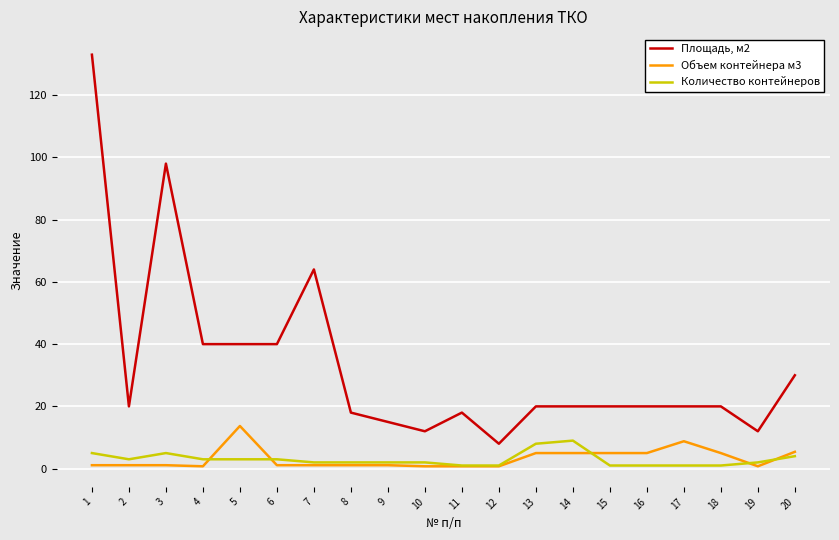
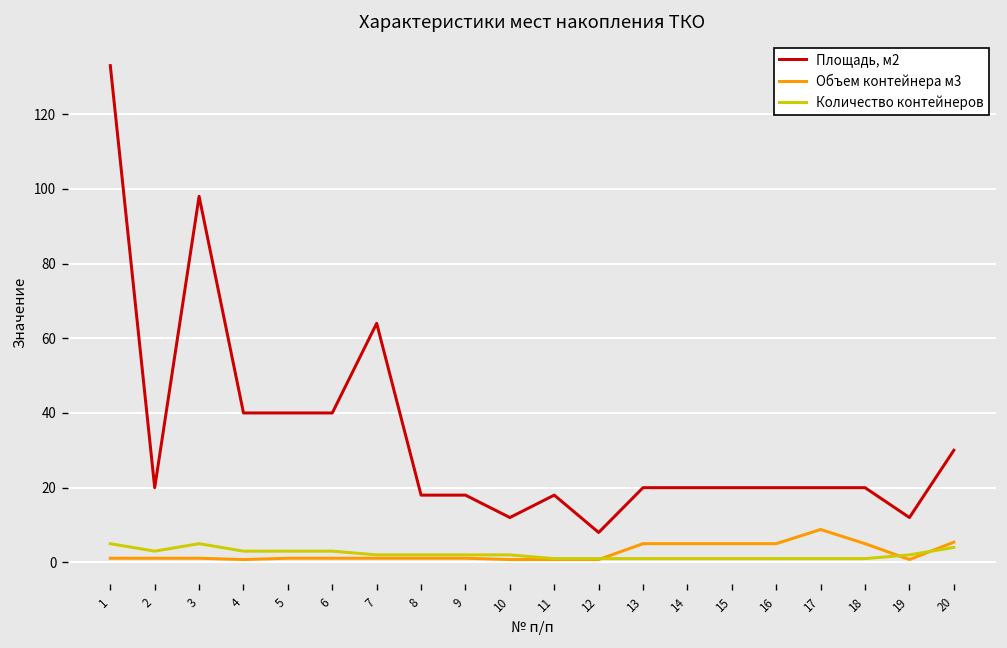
  {
    "Площадь, м2": {
      "1": 133,
      "2": 20,
      "3": 98,
      "4": 40,
      "5": 40,
      "6": 40,
      "7": 64,
      "8": 18,
-     "9": 15,
+     "9": 18,
      "10": 12,
      "11": 18,
      "12": 8,
      "13": 20,
      "14": 20,
      "15": 20,
      "16": 20,
      "17": 20,
      "18": 20,
      "19": 12,
      "20": 30
    },
    "Объем контейнера м3": {
      "1": 1,
      "2": 1,
      "3": 1,
      "4": 1,
-     "5": 14,
+     "5": 1,
      "6": 1,
      "7": 1,
      "8": 1,
      "9": 1,
      "10": 1,
      "13": 5,
      "14": 5,
      "15": 5,
      "16": 5,
      "17": 9,
      "18": 5,
      "19": 1,
      "20": 5
    },
    "Количество контейнеров": {
      "1": 5,
      "2": 3,
      "3": 5,
      "4": 3,
      "5": 3,
      "6": 3,
      "7": 2,
      "8": 2,
      "9": 2,
      "10": 2,
-     "13": 8,
-     "14": 9,
+     "13": 1,
+     "14": 1,
      "15": 1,
      "16": 1,
      "17": 1,
      "18": 1,
      "19": 2,
      "20": 4
    }
  }
